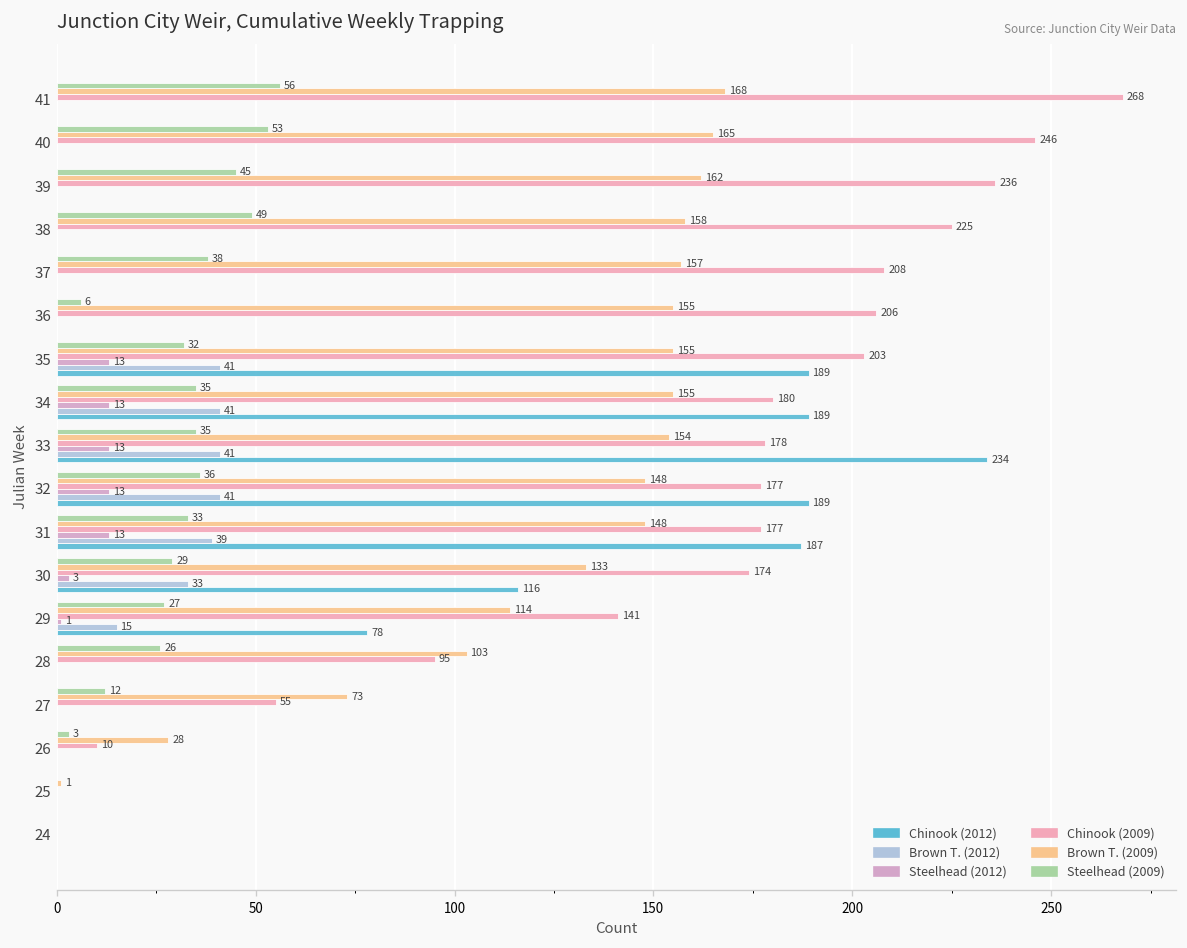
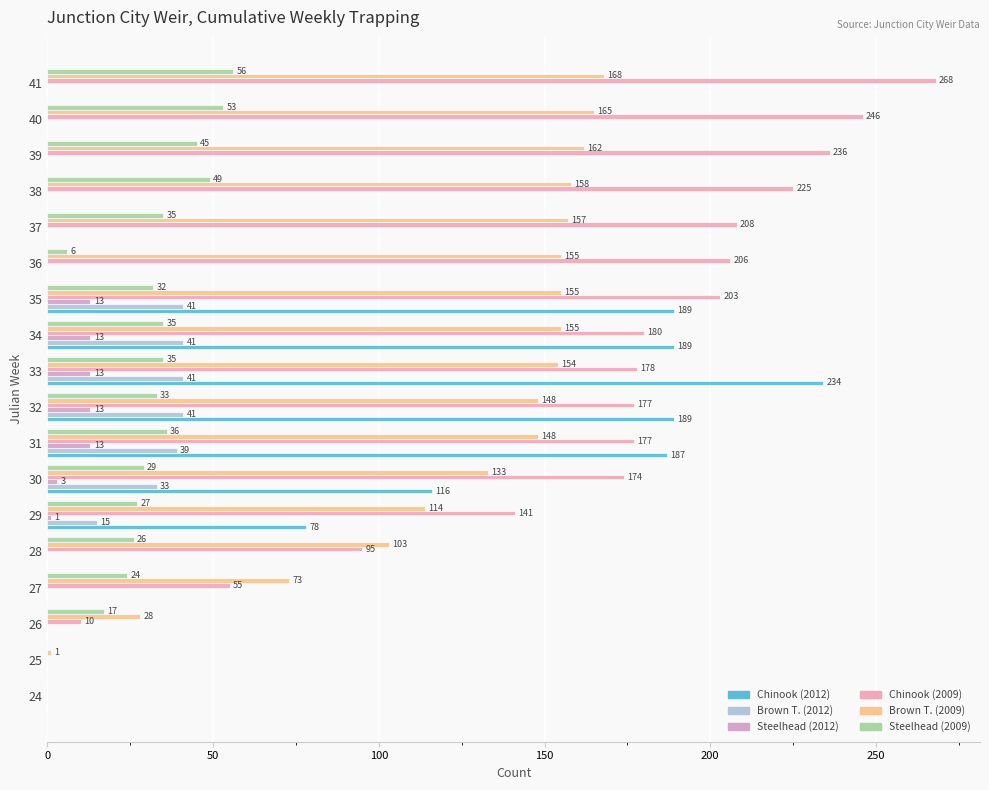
  {
    "Chinook (2012)": {
      "35": 189,
      "34": 189,
      "33": 234,
      "32": 189,
      "31": 187,
      "30": 116,
      "29": 78
    },
    "Steelhead (2009)": {
      "41": 56,
      "40": 53,
      "39": 45,
      "38": 49,
-     "37": 38,
+     "37": 35,
      "36": 6,
      "35": 32,
      "34": 35,
      "33": 35,
-     "32": 36,
-     "31": 33,
+     "32": 33,
+     "31": 36,
      "30": 29,
      "29": 27,
      "28": 26,
-     "27": 12,
-     "26": 3
+     "27": 24,
+     "26": 17
    }
  }
